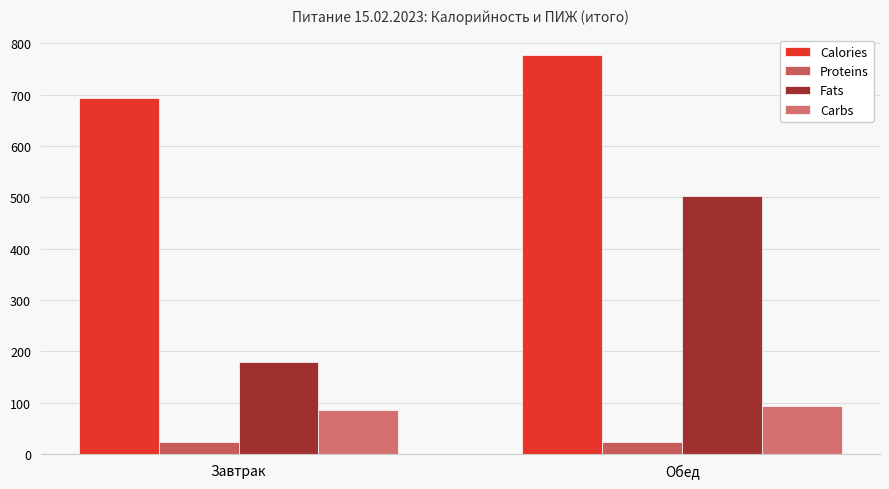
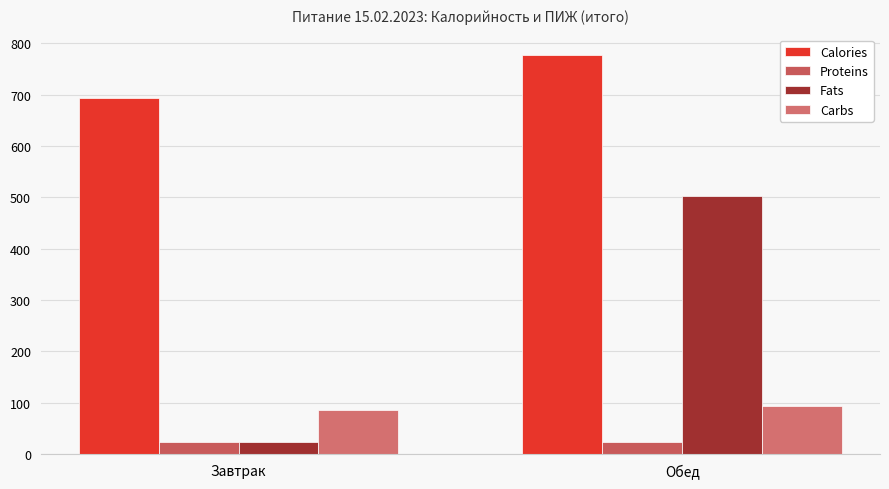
  {
    "Calories": {
      "Завтрак": 690,
      "Обед": 780
    },
    "Fats": {
-     "Завтрак": 180,
+     "Завтрак": 20,
      "Обед": 500
    }
  }
